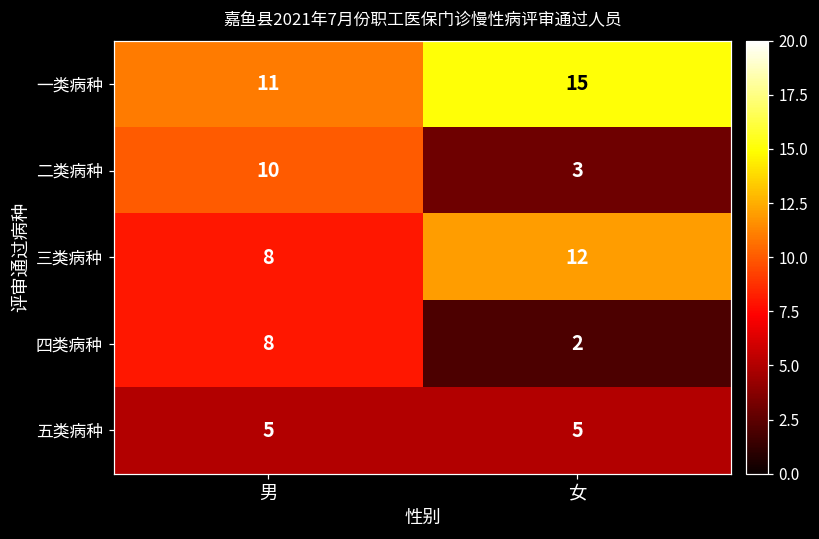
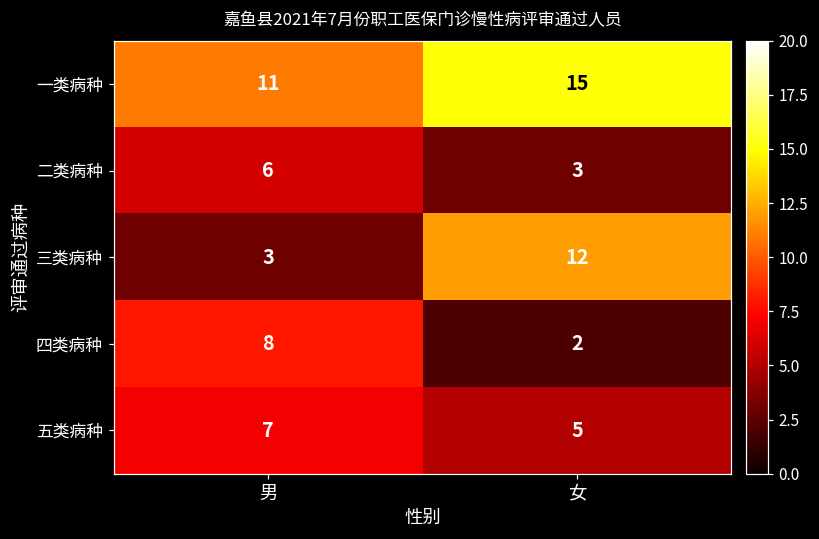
  {
    "一类病种": {
      "男": 11,
      "女": 15
    },
    "二类病种": {
-     "男": 10,
+     "男": 6,
      "女": 3
    },
    "三类病种": {
-     "男": 8,
+     "男": 3,
      "女": 12
    },
    "四类病种": {
      "男": 8,
      "女": 2
    },
    "五类病种": {
-     "男": 5,
+     "男": 7,
      "女": 5
    }
  }
